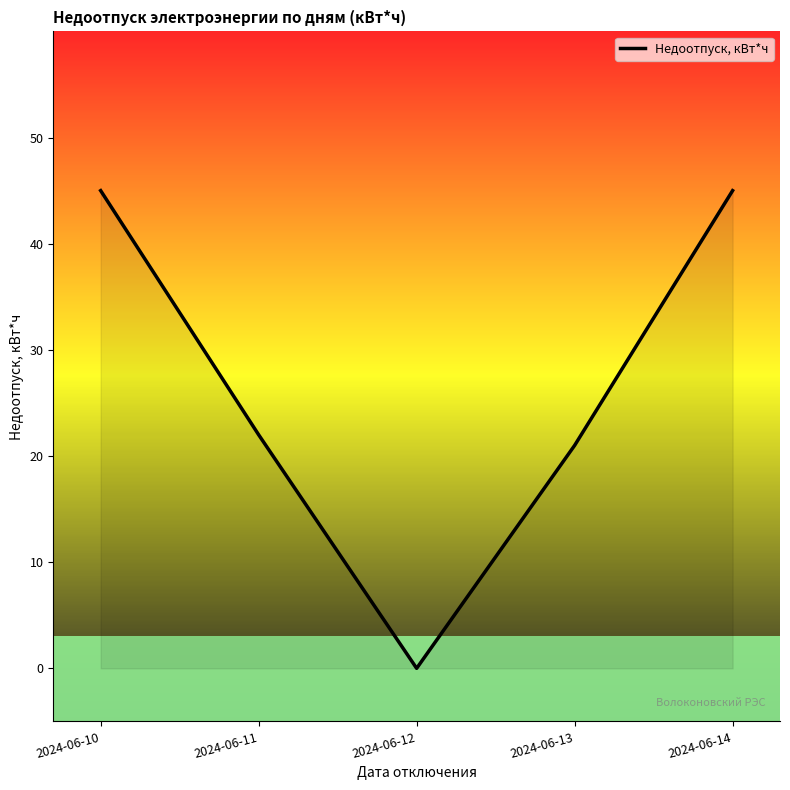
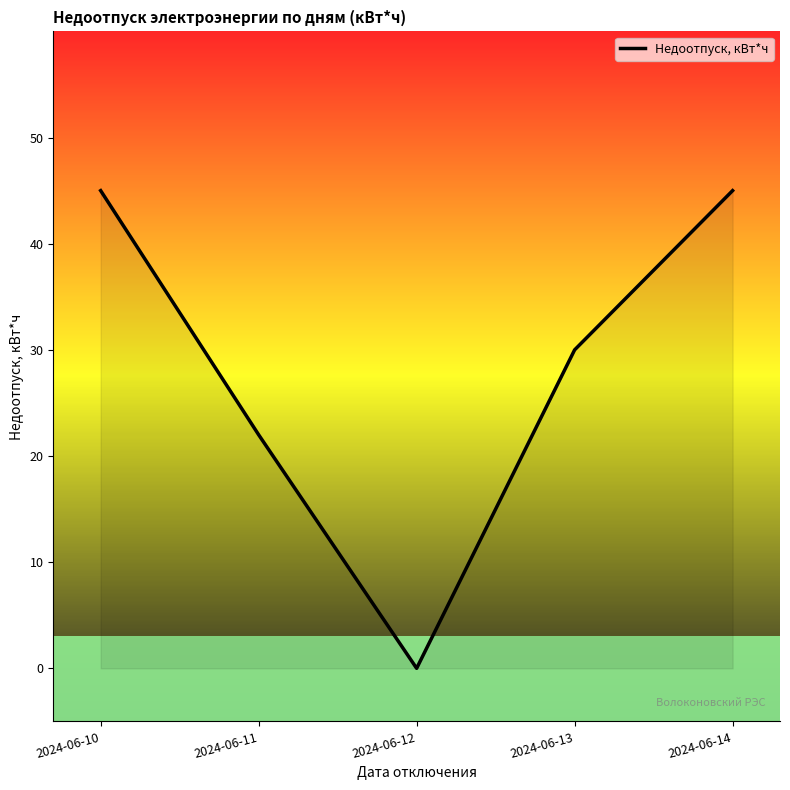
  {
    "2024-06-10": 45,
    "2024-06-11": 22,
-   "2024-06-13": 21,
+   "2024-06-13": 30,
    "2024-06-14": 45
  }
